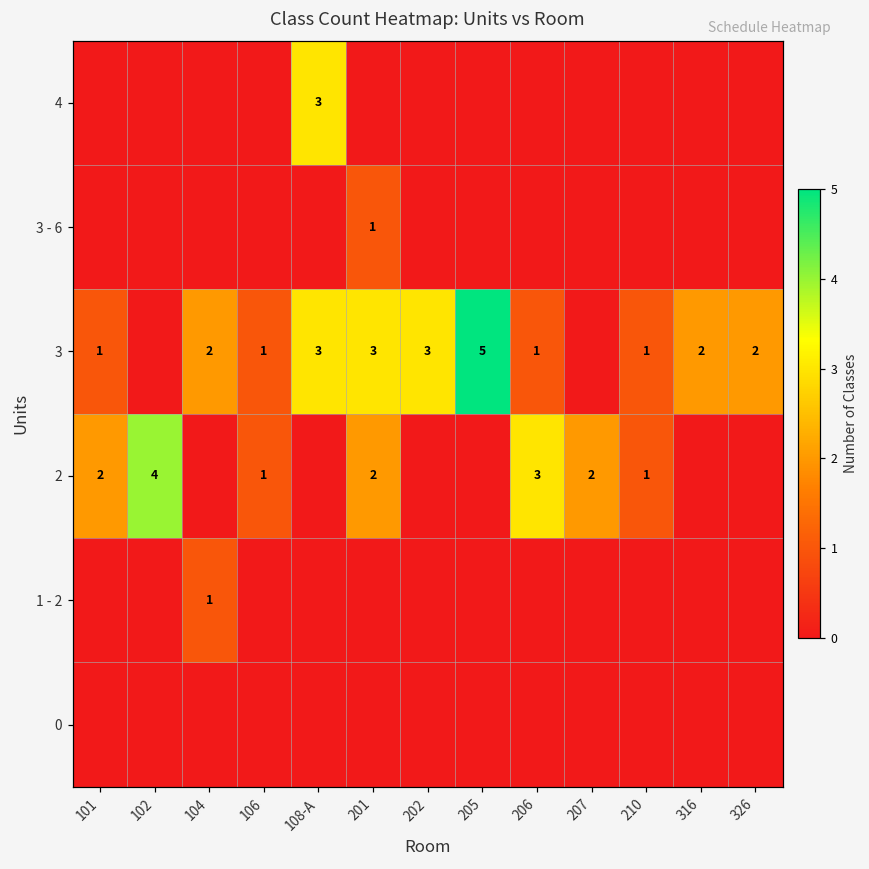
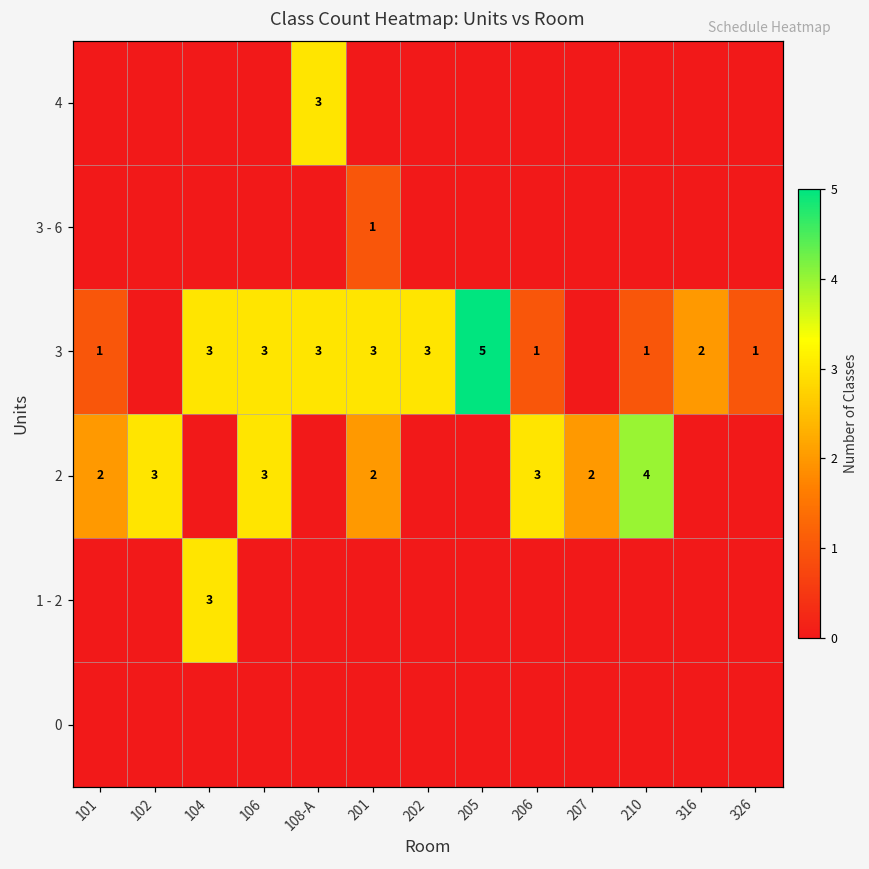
  {
    "4": {
      "108-A": 3
    },
    "3 - 6": {
      "201": 1
    },
    "3": {
      "101": 1,
-     "104": 2,
-     "106": 1,
+     "104": 3,
+     "106": 3,
      "108-A": 3,
      "201": 3,
      "202": 3,
      "205": 5,
      "206": 1,
      "210": 1,
      "316": 2,
-     "326": 2
+     "326": 1
    },
    "2": {
      "101": 2,
-     "102": 4,
-     "106": 1,
+     "102": 3,
+     "106": 3,
      "201": 2,
      "206": 3,
      "207": 2,
-     "210": 1
+     "210": 4
    },
    "1 - 2": {
-     "104": 1
+     "104": 3
    }
  }
